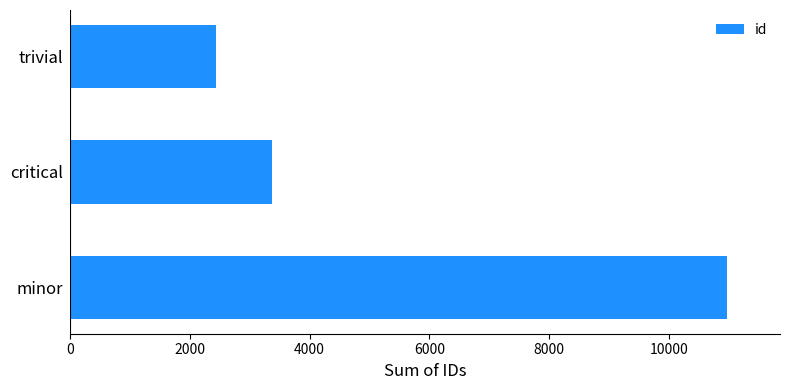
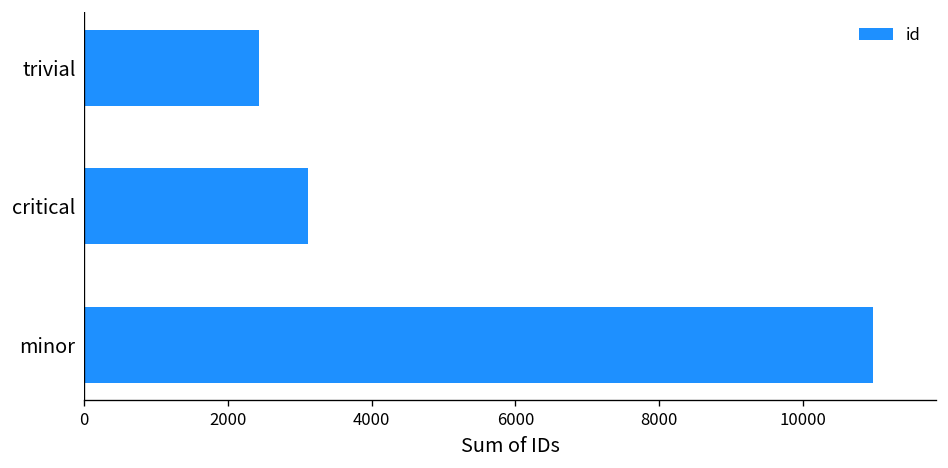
  {
    "trivial": 2400,
-   "critical": 3400,
+   "critical": 3100,
    "minor": 11000
  }
